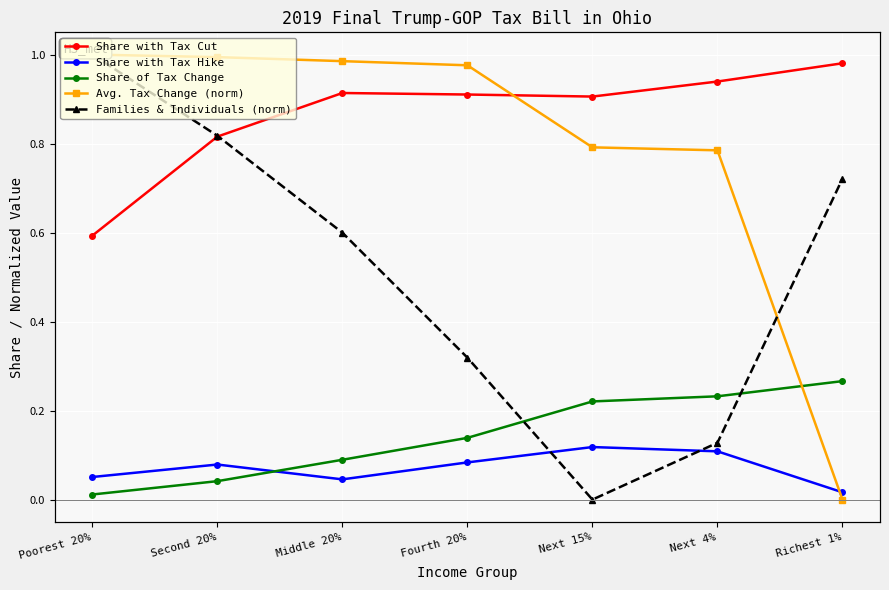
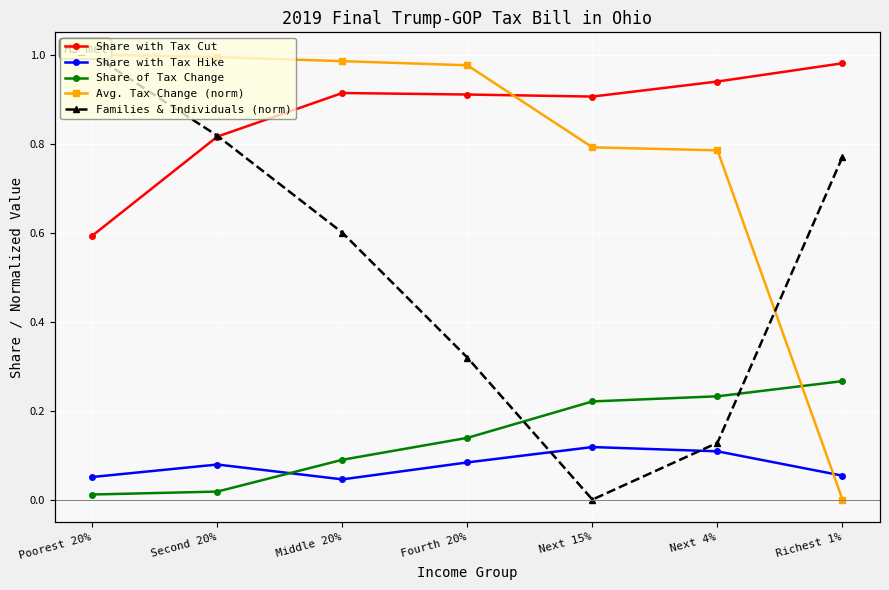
  {
    "Share with Tax Cut": {
      "Poorest 20%": 0.59,
      "Middle 20%": 0.91,
      "Fourth 20%": 0.91,
      "Next 15%": 0.91,
      "Next 4%": 0.94,
      "Richest 1%": 0.98
    },
    "Share with Tax Hike": {
      "Poorest 20%": 0.05,
      "Second 20%": 0.08,
      "Middle 20%": 0.05,
      "Fourth 20%": 0.08,
      "Next 15%": 0.12,
      "Next 4%": 0.11,
-     "Richest 1%": 0.02
+     "Richest 1%": 0.05
    },
    "Share of Tax Change": {
      "Poorest 20%": 0.01,
-     "Second 20%": 0.04,
+     "Second 20%": 0.02,
      "Middle 20%": 0.09,
      "Fourth 20%": 0.14,
      "Next 15%": 0.22,
      "Next 4%": 0.23,
      "Richest 1%": 0.27
    },
    "Avg. Tax Change (norm)": {
      "Middle 20%": 0.99,
      "Fourth 20%": 0.98,
      "Next 15%": 0.79,
      "Next 4%": 0.78,
      "Richest 1%": 0.00
    },
    "Families & Individuals (norm)": {
      "Middle 20%": 0.60,
      "Fourth 20%": 0.32,
      "Next 15%": 0.00,
      "Next 4%": 0.13,
-     "Richest 1%": 0.72
+     "Richest 1%": 0.77
    }
  }
